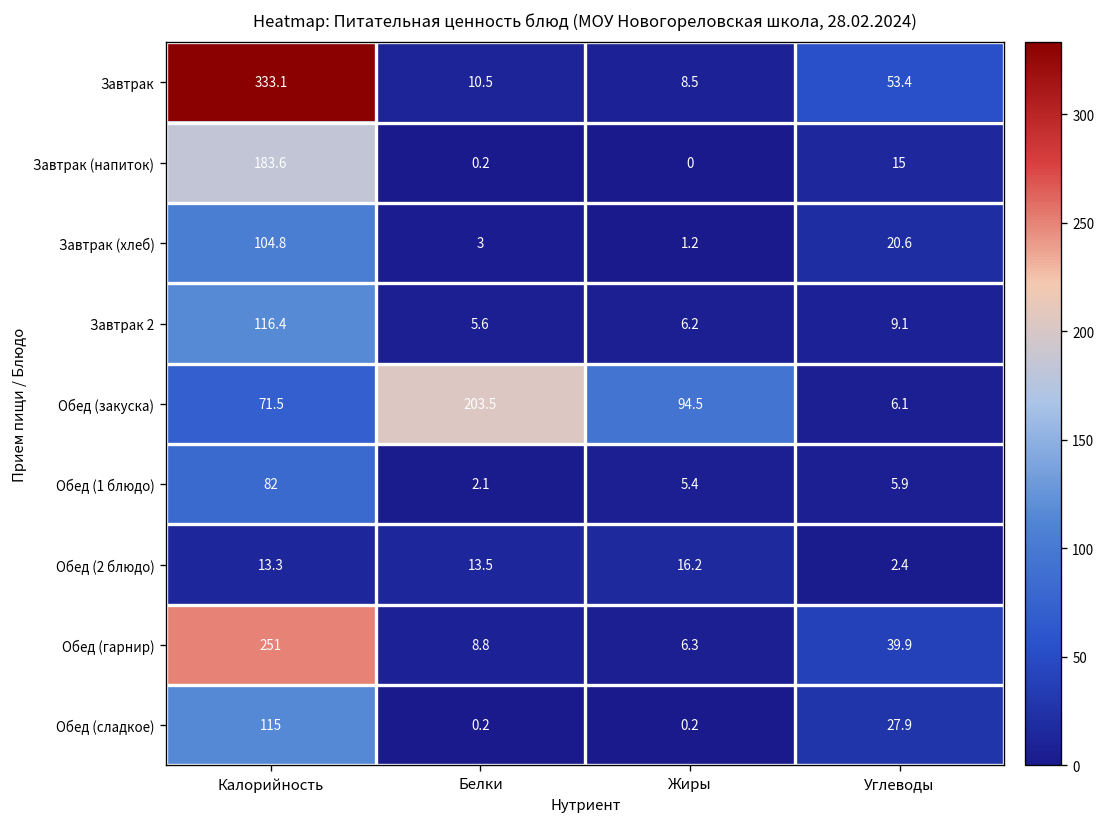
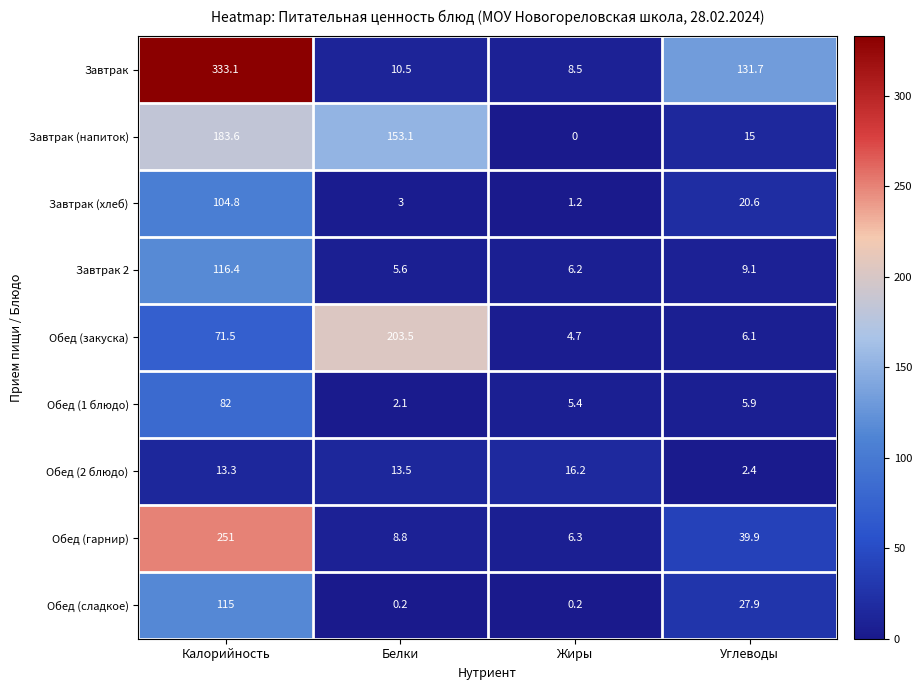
  {
    "Завтрак": {
      "Калорийность": 333.1,
      "Белки": 10.5,
      "Жиры": 8.5,
-     "Углеводы": 53.4
+     "Углеводы": 131.7
    },
    "Завтрак (напиток)": {
      "Калорийность": 183.6,
-     "Белки": 0.2,
+     "Белки": 153.1,
      "Жиры": 0,
      "Углеводы": 15
    },
    "Завтрак (хлеб)": {
      "Калорийность": 104.8,
      "Белки": 3,
      "Жиры": 1.2,
      "Углеводы": 20.6
    },
    "Завтрак 2": {
      "Калорийность": 116.4,
      "Белки": 5.6,
      "Жиры": 6.2,
      "Углеводы": 9.1
    },
    "Обед (закуска)": {
      "Калорийность": 71.5,
      "Белки": 203.5,
-     "Жиры": 94.5,
+     "Жиры": 4.7,
      "Углеводы": 6.1
    },
    "Обед (1 блюдо)": {
      "Калорийность": 82,
      "Белки": 2.1,
      "Жиры": 5.4,
      "Углеводы": 5.9
    },
    "Обед (2 блюдо)": {
      "Калорийность": 13.3,
      "Белки": 13.5,
      "Жиры": 16.2,
      "Углеводы": 2.4
    },
    "Обед (гарнир)": {
      "Калорийность": 251,
      "Белки": 8.8,
      "Жиры": 6.3,
      "Углеводы": 39.9
    },
    "Обед (сладкое)": {
      "Калорийность": 115,
      "Белки": 0.2,
      "Жиры": 0.2,
      "Углеводы": 27.9
    }
  }
